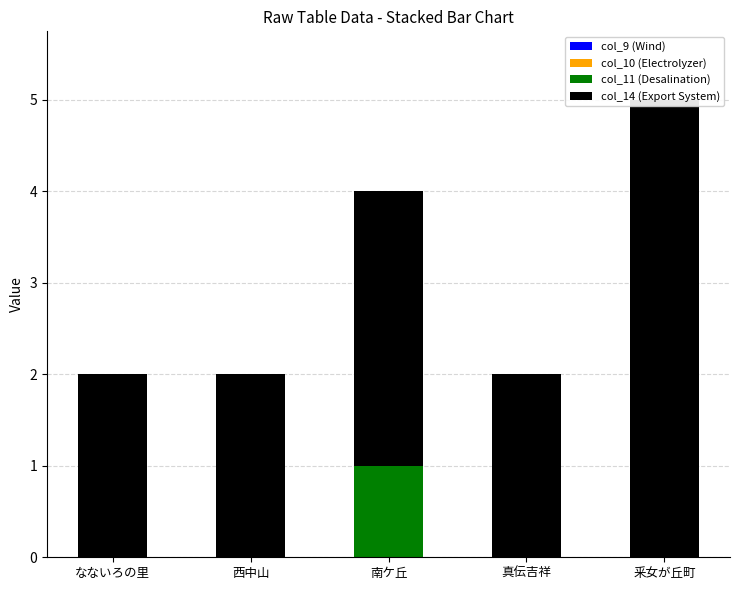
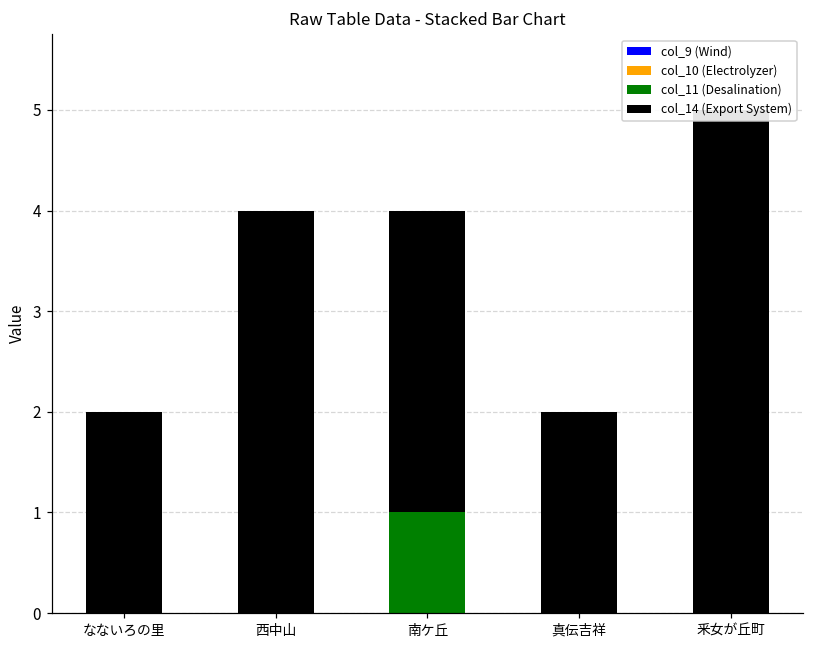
  {
    "col_10 (Electrolyzer)": {
      "なないろの里": 0,
      "西中山": 0,
      "南ケ丘": 0,
      "真伝吉祥": 0,
      "釆女が丘町": 0
    },
    "col_11 (Desalination)": {
      "なないろの里": 0,
      "西中山": 0,
      "南ケ丘": 1,
      "真伝吉祥": 0,
      "釆女が丘町": 0
    },
    "col_14 (Export System)": {
-     "西中山": 2
+     "西中山": 4
    }
  }
